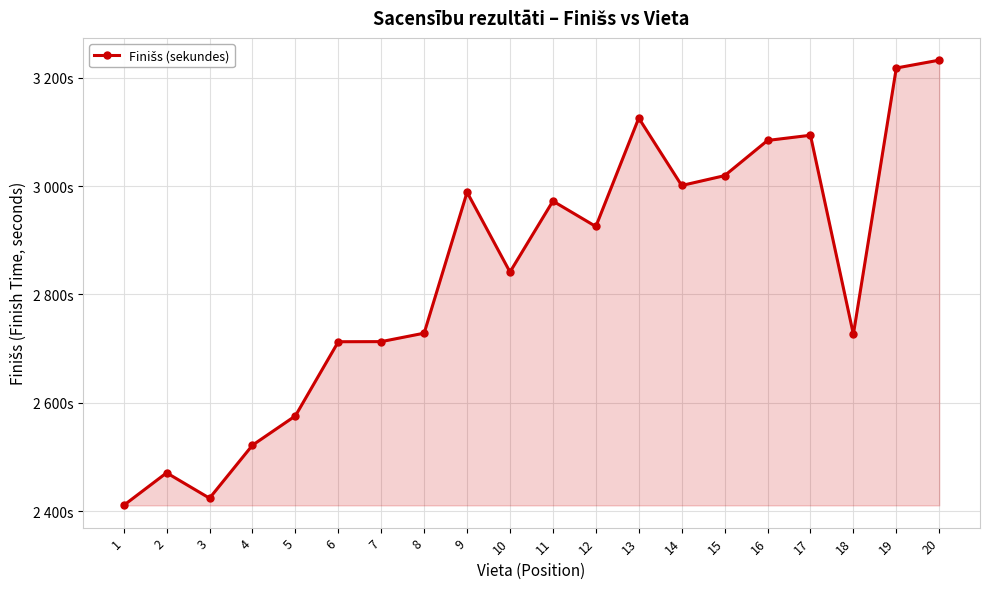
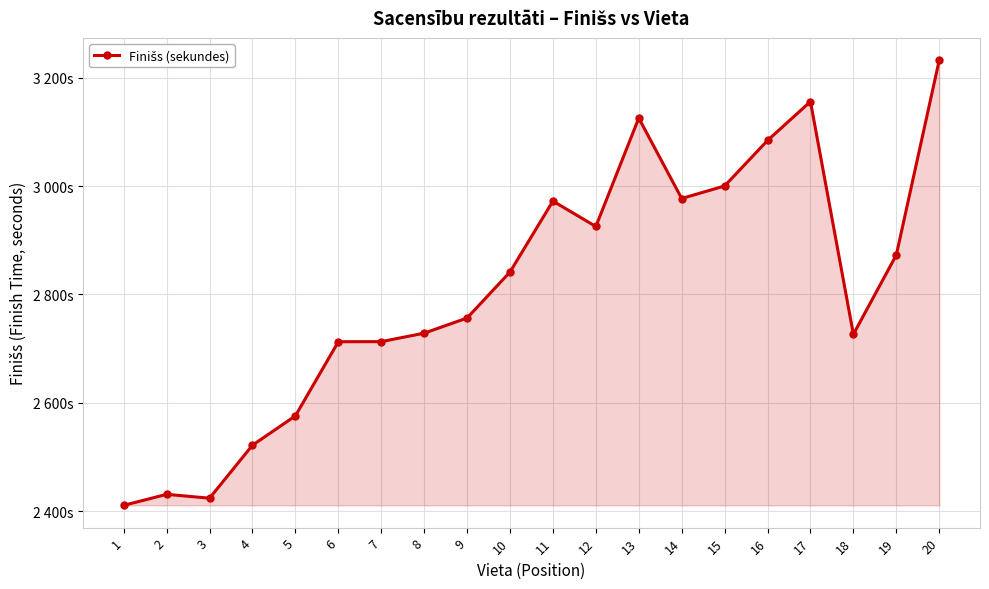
  {
    "1": "2410s",
-   "2": "2470s",
+   "2": "2430s",
    "3": "2420s",
    "4": "2520s",
    "5": "2580s",
    "6": "2710s",
    "7": "2710s",
    "8": "2730s",
-   "9": "2990s",
+   "9": "2760s",
    "10": "2840s",
    "11": "2970s",
    "12": "2930s",
    "13": "3130s",
-   "14": "3000s",
-   "15": "3020s",
+   "14": "2980s",
+   "15": "3000s",
    "16": "3080s",
-   "17": "3090s",
+   "17": "3160s",
    "18": "2730s",
-   "19": "3220s",
+   "19": "2870s",
    "20": "3230s"
  }
